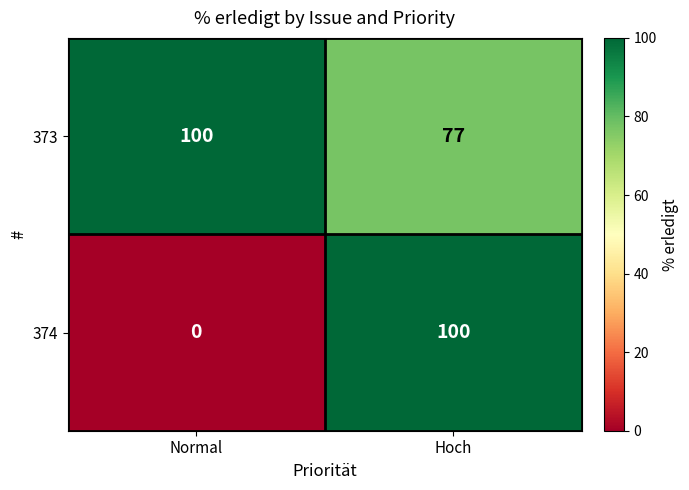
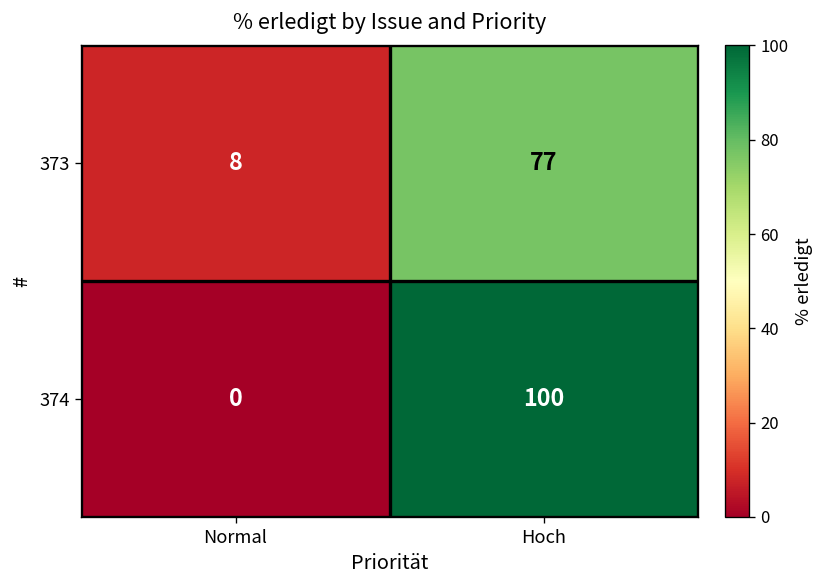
  {
    "373": {
-     "Normal": 100,
+     "Normal": 8,
      "Hoch": 77
    },
    "374": {
      "Normal": 0,
      "Hoch": 100
    }
  }
